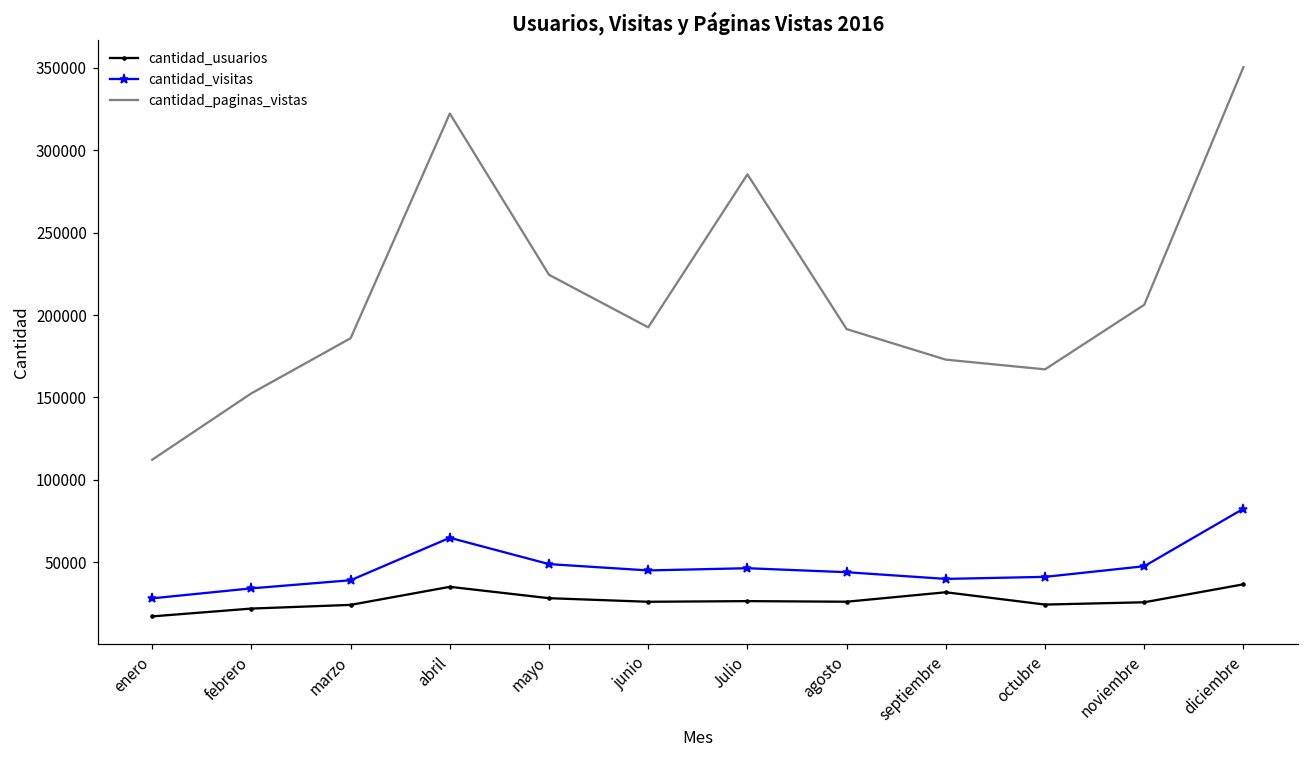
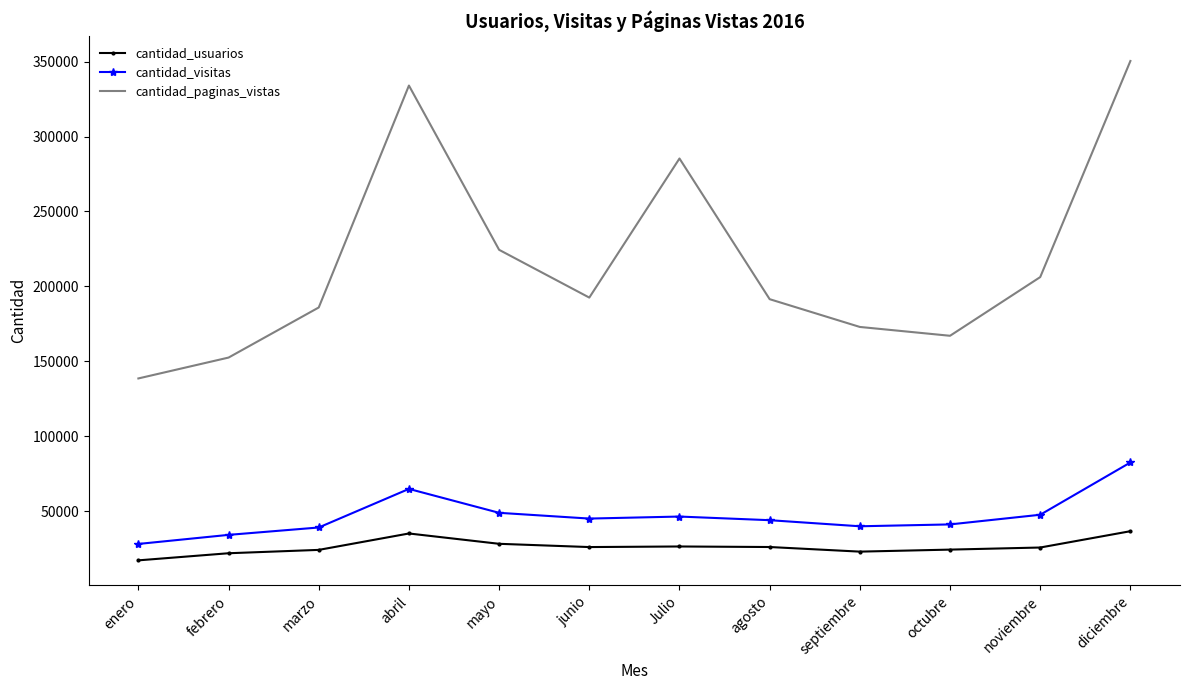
  {
    "cantidad_usuarios": {
      "enero": 17000,
      "febrero": 22000,
      "marzo": 24000,
      "abril": 35000,
      "mayo": 28000,
      "junio": 26000,
      "Julio": 26000,
      "agosto": 26000,
-     "septiembre": 32000,
+     "septiembre": 23000,
      "octubre": 24000,
      "noviembre": 26000,
      "diciembre": 37000
    },
    "cantidad_visitas": {
      "enero": 28000,
      "febrero": 34000,
      "marzo": 39000,
      "abril": 65000,
      "mayo": 49000,
      "junio": 45000,
      "Julio": 46000,
      "agosto": 44000,
      "septiembre": 40000,
      "octubre": 41000,
      "noviembre": 48000,
      "diciembre": 82000
    },
    "cantidad_paginas_vistas": {
-     "enero": 112000,
+     "enero": 139000,
      "febrero": 152000,
      "marzo": 186000,
-     "abril": 322000,
+     "abril": 334000,
      "mayo": 224000,
      "junio": 193000,
      "Julio": 285000,
      "agosto": 191000,
      "septiembre": 173000,
      "octubre": 167000,
      "noviembre": 206000,
      "diciembre": 350000
    }
  }
